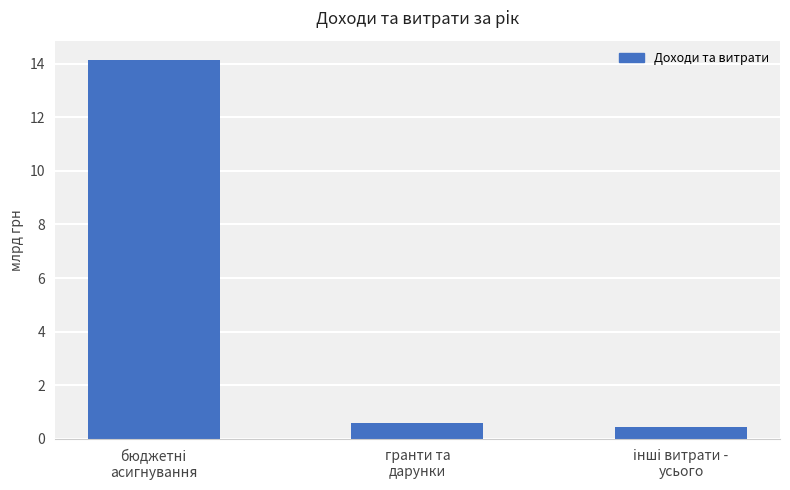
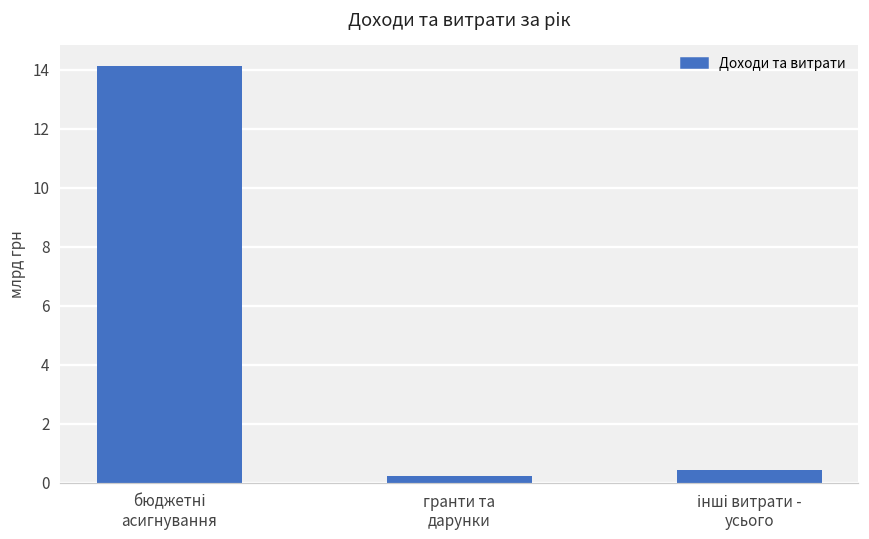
  {
    "бюджетні асигнування": 14.1,
-   "гранти та дарунки": 0.6,
+   "гранти та дарунки": 0.2,
    "інші витрати - усього": 0.4
  }
